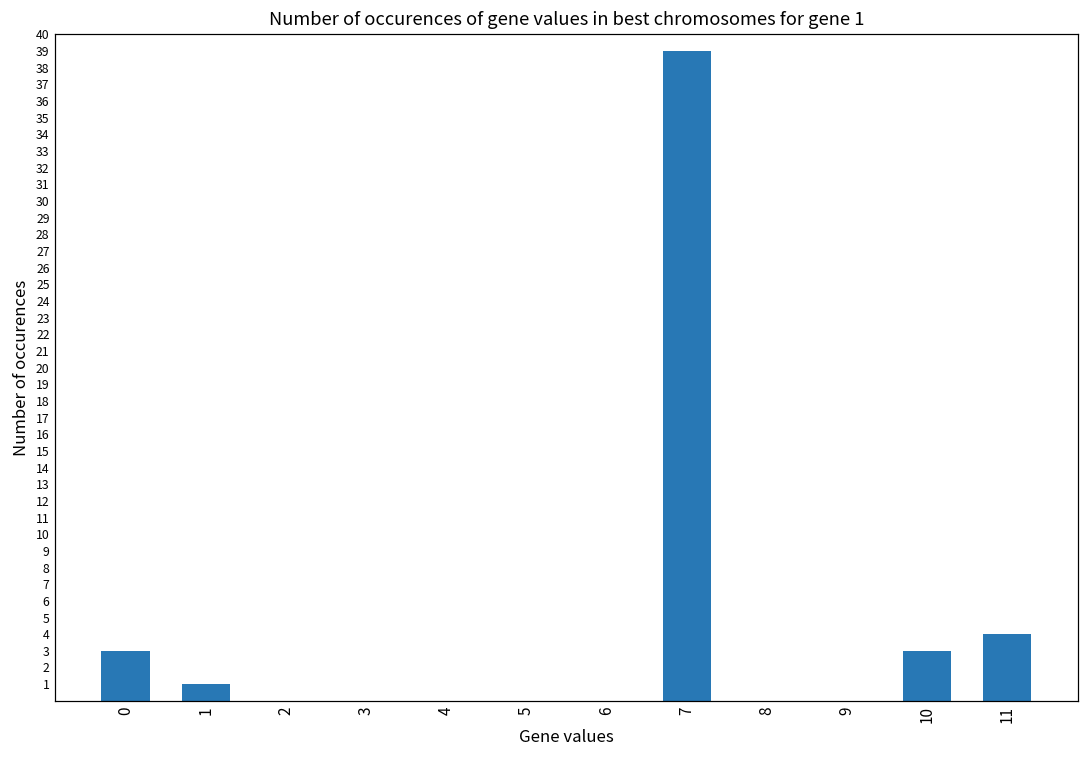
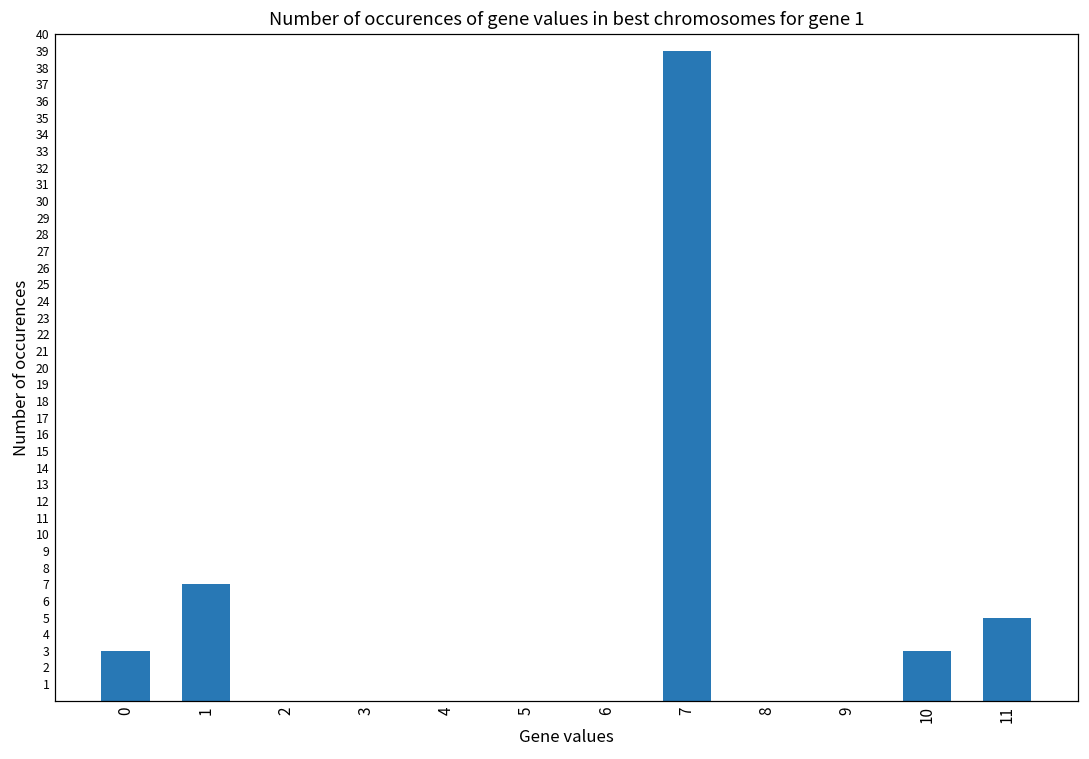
  {
    "0": 3,
-   "1": 1,
+   "1": 7,
    "2": 0,
    "3": 0,
    "4": 0,
    "5": 0,
    "6": 0,
    "7": 39,
    "8": 0,
    "9": 0,
    "10": 3,
-   "11": 4
+   "11": 5
  }
